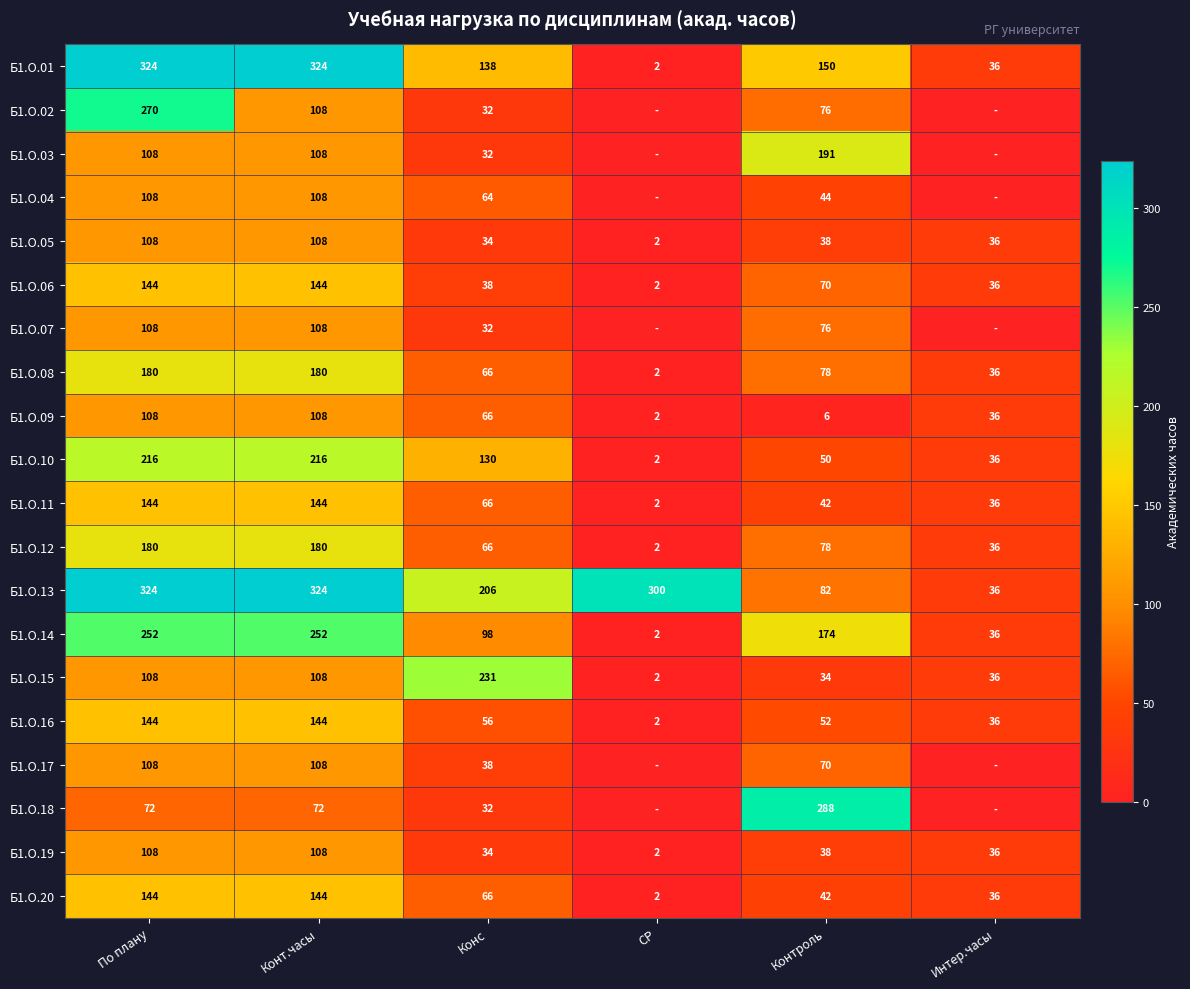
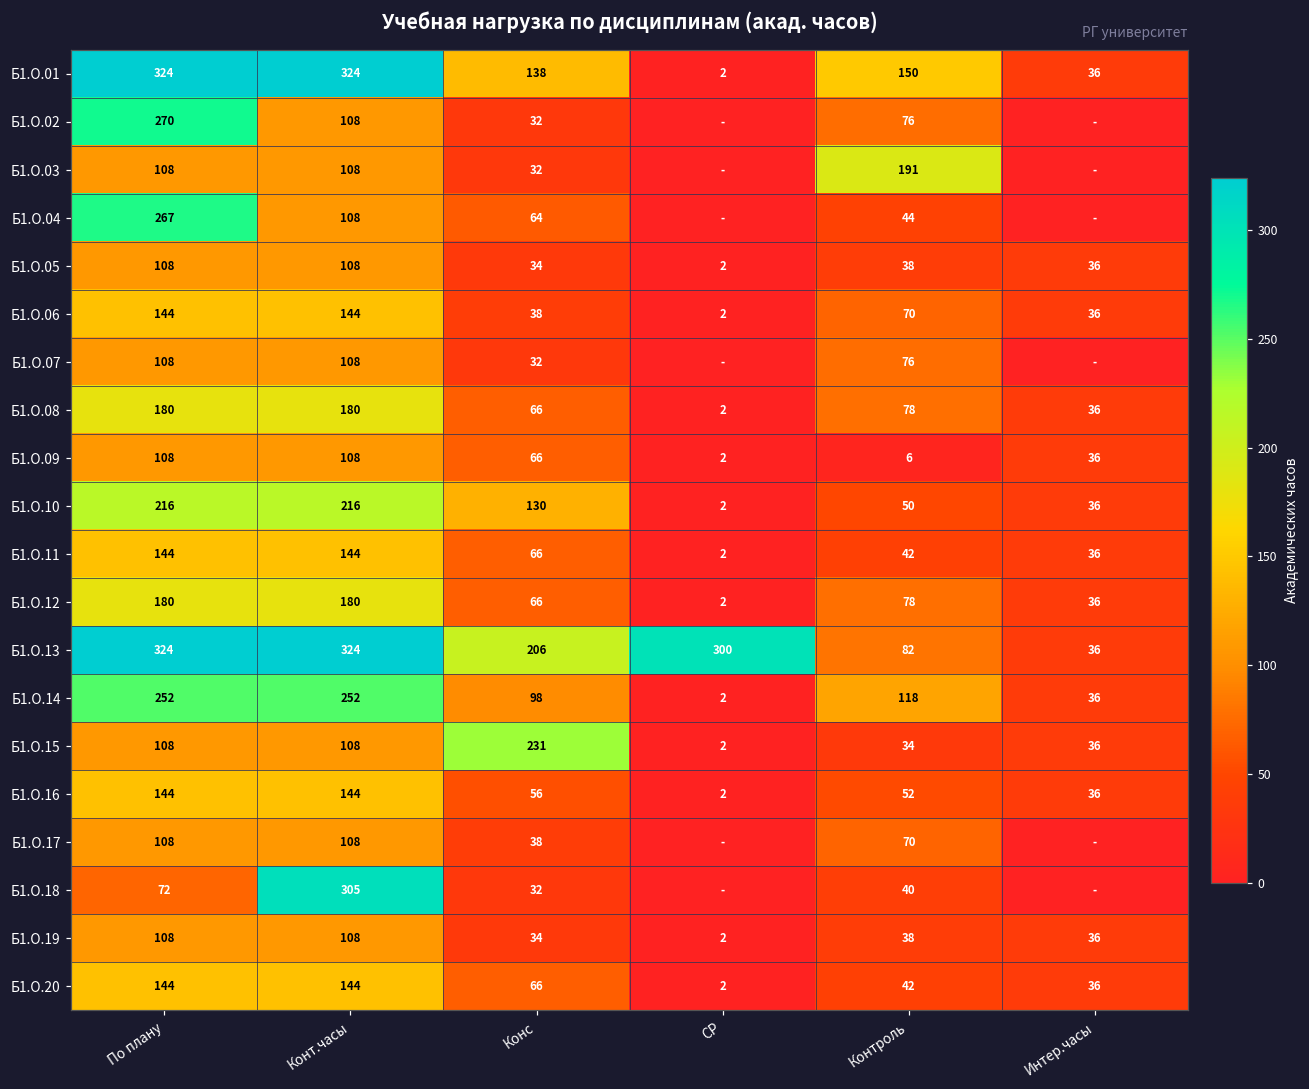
  {
    "Б1.О.01": {
      "По плану": 324,
      "Конт.часы": 324,
      "Конс": 138,
      "СР": 2,
      "Контроль": 150,
      "Интер.часы": 36
    },
    "Б1.О.02": {
      "По плану": 270,
      "Конт.часы": 108,
      "Конс": 32,
      "Контроль": 76
    },
    "Б1.О.03": {
      "По плану": 108,
      "Конт.часы": 108,
      "Конс": 32,
      "Контроль": 191
    },
    "Б1.О.04": {
-     "По плану": 108,
+     "По плану": 267,
      "Конт.часы": 108,
      "Конс": 64,
      "Контроль": 44
    },
    "Б1.О.05": {
      "По плану": 108,
      "Конт.часы": 108,
      "Конс": 34,
      "СР": 2,
      "Контроль": 38,
      "Интер.часы": 36
    },
    "Б1.О.06": {
      "По плану": 144,
      "Конт.часы": 144,
      "Конс": 38,
      "СР": 2,
      "Контроль": 70,
      "Интер.часы": 36
    },
    "Б1.О.07": {
      "По плану": 108,
      "Конт.часы": 108,
      "Конс": 32,
      "Контроль": 76
    },
    "Б1.О.08": {
      "По плану": 180,
      "Конт.часы": 180,
      "Конс": 66,
      "СР": 2,
      "Контроль": 78,
      "Интер.часы": 36
    },
    "Б1.О.09": {
      "По плану": 108,
      "Конт.часы": 108,
      "Конс": 66,
      "СР": 2,
      "Контроль": 6,
      "Интер.часы": 36
    },
    "Б1.О.10": {
      "По плану": 216,
      "Конт.часы": 216,
      "Конс": 130,
      "СР": 2,
      "Контроль": 50,
      "Интер.часы": 36
    },
    "Б1.О.11": {
      "По плану": 144,
      "Конт.часы": 144,
      "Конс": 66,
      "СР": 2,
      "Контроль": 42,
      "Интер.часы": 36
    },
    "Б1.О.12": {
      "По плану": 180,
      "Конт.часы": 180,
      "Конс": 66,
      "СР": 2,
      "Контроль": 78,
      "Интер.часы": 36
    },
    "Б1.О.13": {
      "По плану": 324,
      "Конт.часы": 324,
      "Конс": 206,
      "СР": 300,
      "Контроль": 82,
      "Интер.часы": 36
    },
    "Б1.О.14": {
      "По плану": 252,
      "Конт.часы": 252,
      "Конс": 98,
      "СР": 2,
-     "Контроль": 174,
+     "Контроль": 118,
      "Интер.часы": 36
    },
    "Б1.О.15": {
      "По плану": 108,
      "Конт.часы": 108,
      "Конс": 231,
      "СР": 2,
      "Контроль": 34,
      "Интер.часы": 36
    },
    "Б1.О.16": {
      "По плану": 144,
      "Конт.часы": 144,
      "Конс": 56,
      "СР": 2,
      "Контроль": 52,
      "Интер.часы": 36
    },
    "Б1.О.17": {
      "По плану": 108,
      "Конт.часы": 108,
      "Конс": 38,
      "Контроль": 70
    },
    "Б1.О.18": {
      "По плану": 72,
-     "Конт.часы": 72,
+     "Конт.часы": 305,
      "Конс": 32,
-     "Контроль": 288
+     "Контроль": 40
    },
    "Б1.О.19": {
      "По плану": 108,
      "Конт.часы": 108,
      "Конс": 34,
      "СР": 2,
      "Контроль": 38,
      "Интер.часы": 36
    },
    "Б1.О.20": {
      "По плану": 144,
      "Конт.часы": 144,
      "Конс": 66,
      "СР": 2,
      "Контроль": 42,
      "Интер.часы": 36
    }
  }
